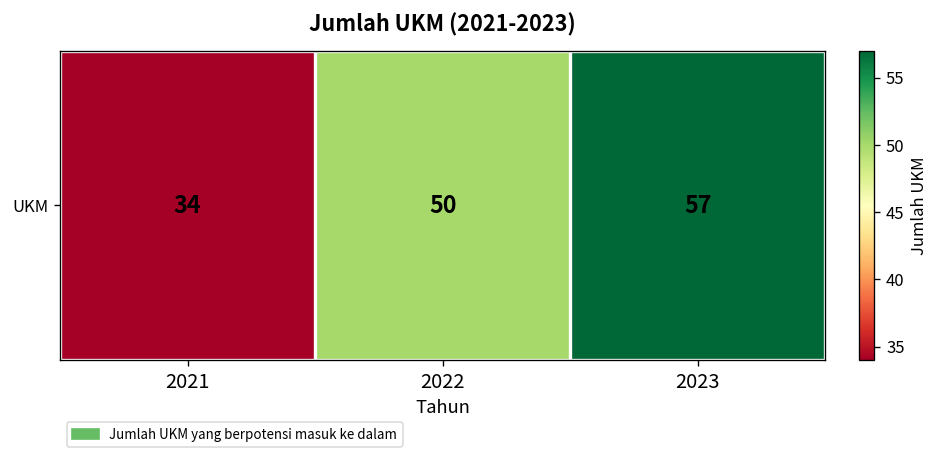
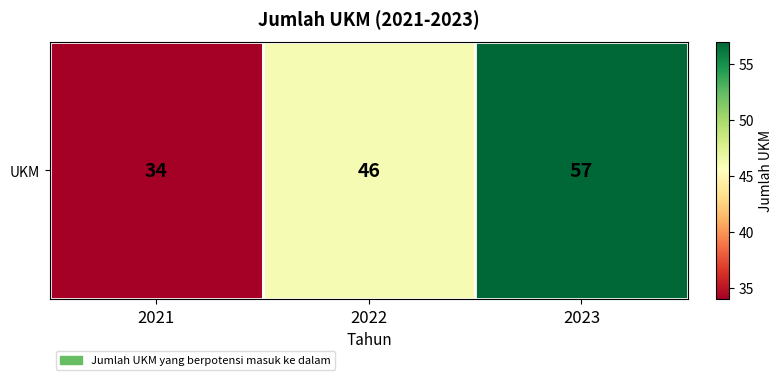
  {
    "UKM": {
      "2021": 34,
-     "2022": 50,
+     "2022": 46,
      "2023": 57
    }
  }
